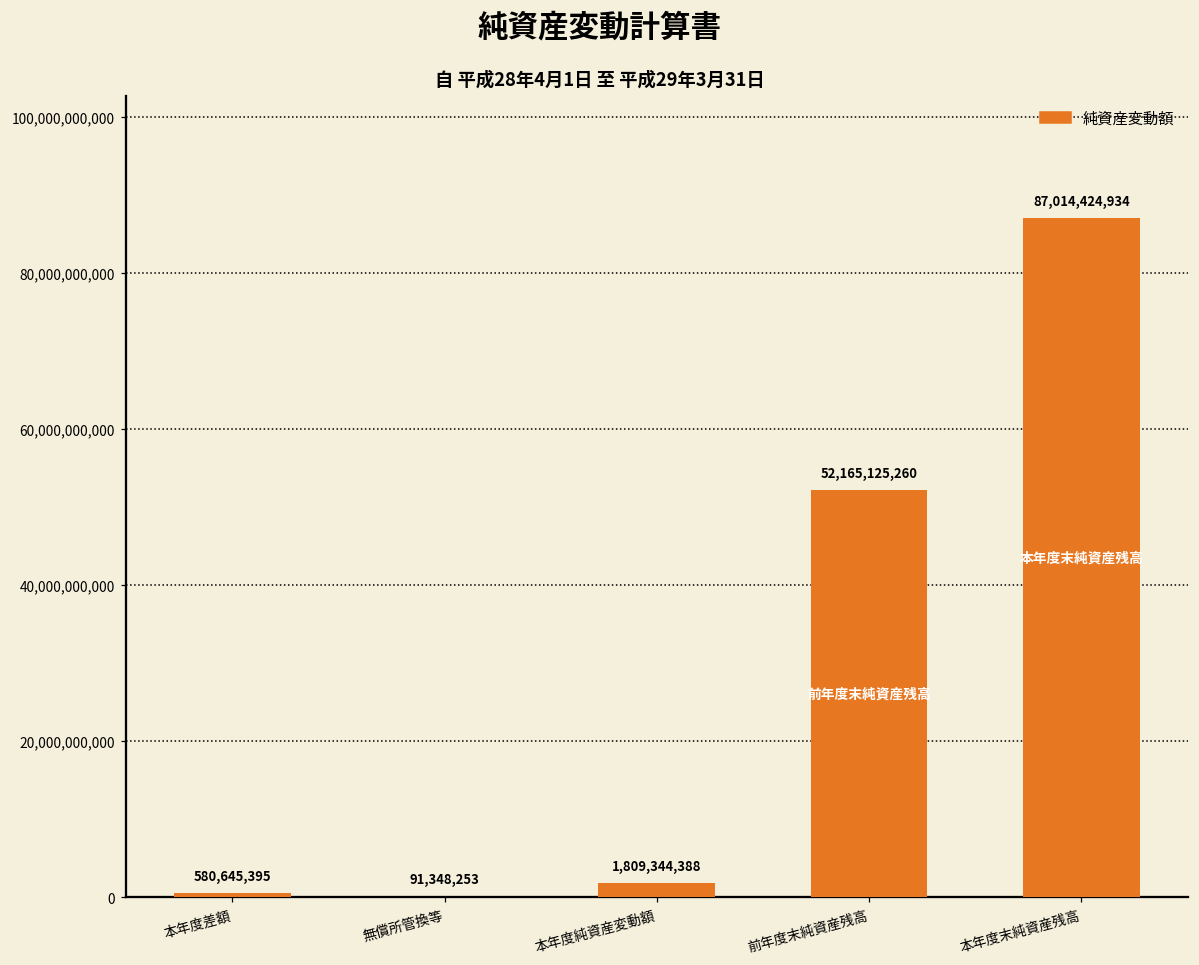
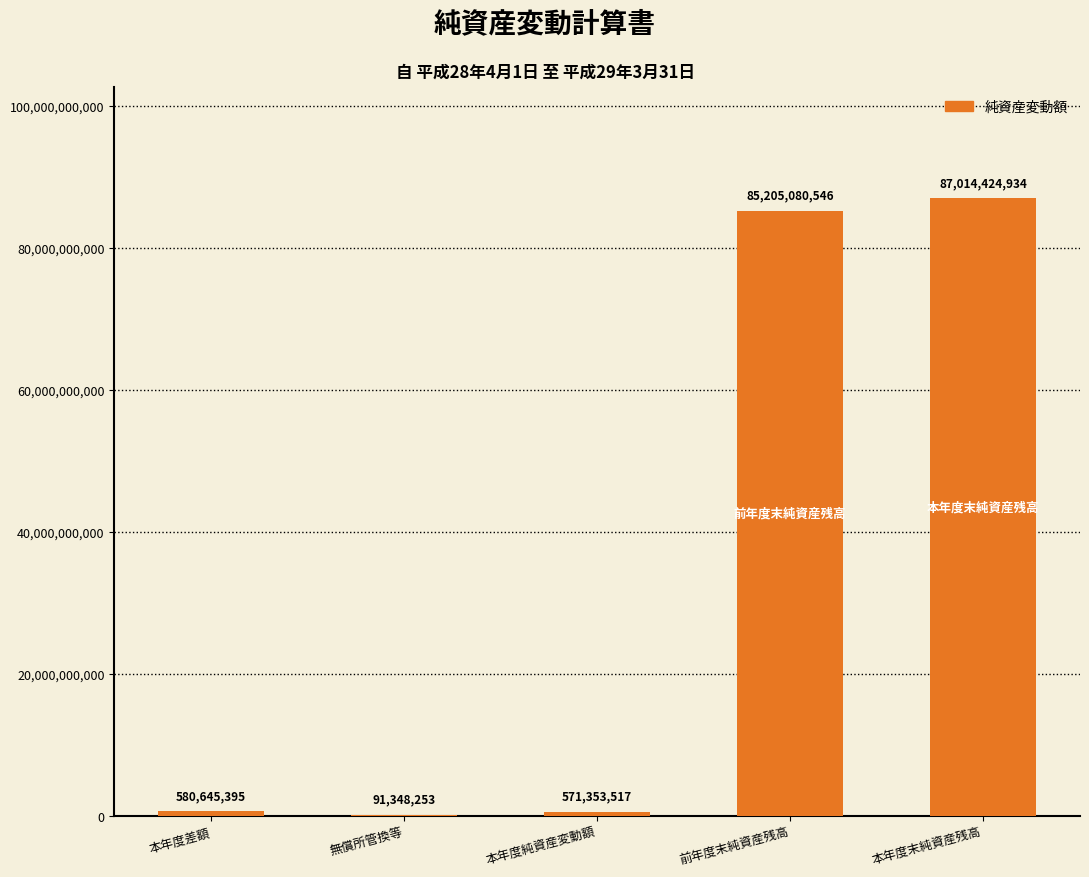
  {
    "本年度差額": "580,645,395",
    "無償所管換等": "91,348,253",
-   "本年度純資産変動額": "1,809,344,388",
-   "前年度末純資産残高": "52,165,125,260",
+   "本年度純資産変動額": "571,353,517",
+   "前年度末純資産残高": "85,205,080,546",
    "本年度末純資産残高": "87,014,424,934"
  }
